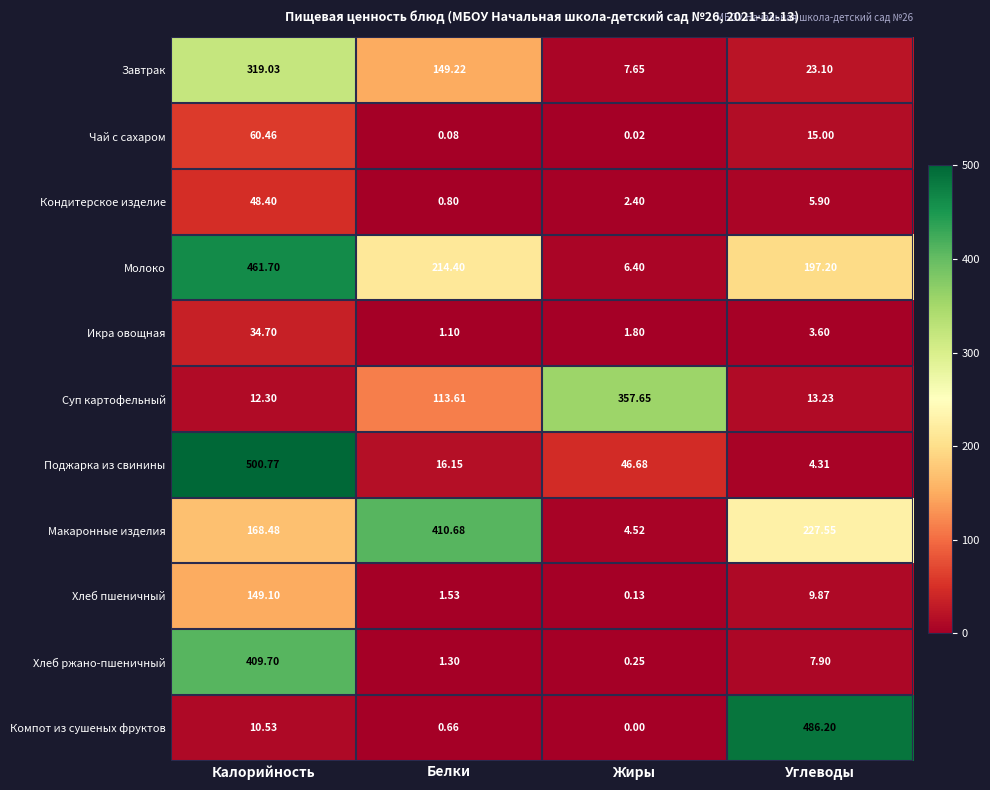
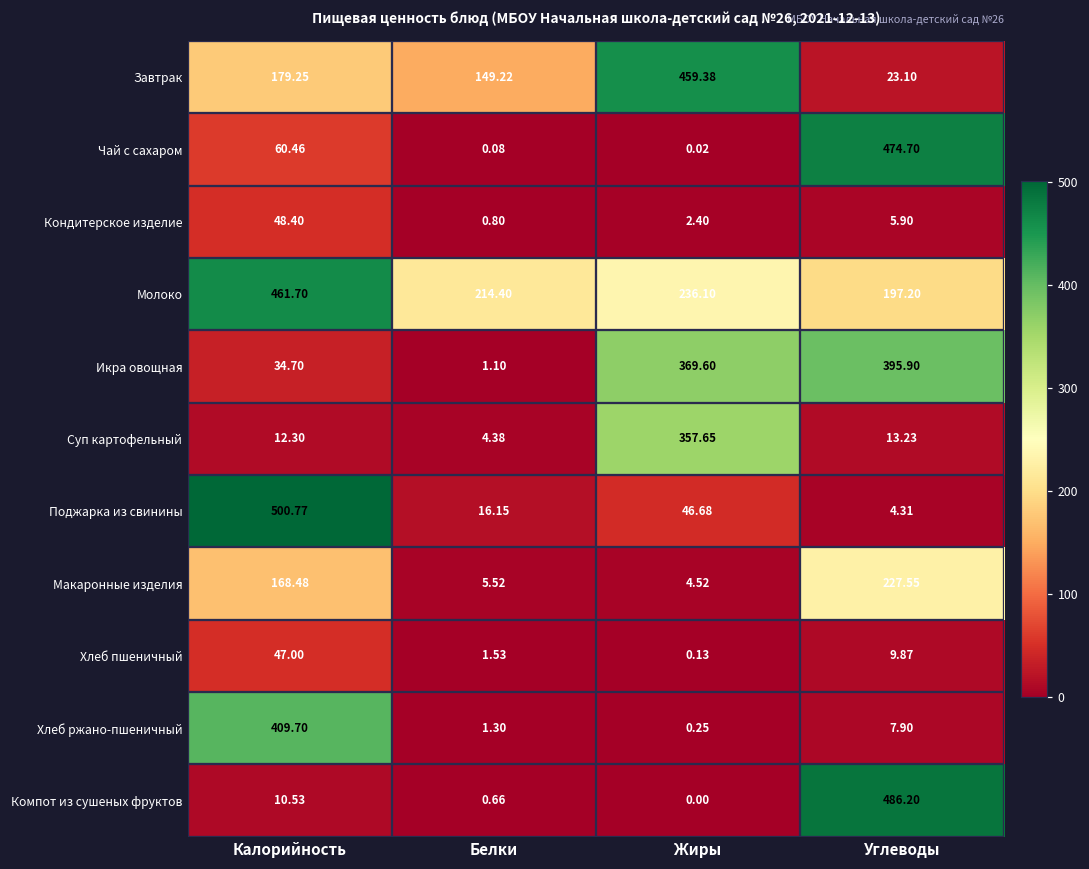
  {
    "Завтрак": {
-     "Калорийность": 319.03,
+     "Калорийность": 179.25,
      "Белки": 149.22,
-     "Жиры": 7.65,
+     "Жиры": 459.38,
      "Углеводы": 23.10
    },
    "Чай с сахаром": {
      "Калорийность": 60.46,
      "Белки": 0.08,
      "Жиры": 0.02,
-     "Углеводы": 15.00
+     "Углеводы": 474.70
    },
    "Кондитерское изделие": {
      "Калорийность": 48.40,
      "Белки": 0.80,
      "Жиры": 2.40,
      "Углеводы": 5.90
    },
    "Молоко": {
      "Калорийность": 461.70,
      "Белки": 214.40,
-     "Жиры": 6.40,
+     "Жиры": 236.10,
      "Углеводы": 197.20
    },
    "Икра овощная": {
      "Калорийность": 34.70,
      "Белки": 1.10,
-     "Жиры": 1.80,
-     "Углеводы": 3.60
+     "Жиры": 369.60,
+     "Углеводы": 395.90
    },
    "Суп картофельный": {
      "Калорийность": 12.30,
-     "Белки": 113.61,
+     "Белки": 4.38,
      "Жиры": 357.65,
      "Углеводы": 13.23
    },
    "Поджарка из свинины": {
      "Калорийность": 500.77,
      "Белки": 16.15,
      "Жиры": 46.68,
      "Углеводы": 4.31
    },
    "Макаронные изделия": {
      "Калорийность": 168.48,
-     "Белки": 410.68,
+     "Белки": 5.52,
      "Жиры": 4.52,
      "Углеводы": 227.55
    },
    "Хлеб пшеничный": {
-     "Калорийность": 149.10,
+     "Калорийность": 47.00,
      "Белки": 1.53,
      "Жиры": 0.13,
      "Углеводы": 9.87
    },
    "Хлеб ржано-пшеничный": {
      "Калорийность": 409.70,
      "Белки": 1.30,
      "Жиры": 0.25,
      "Углеводы": 7.90
    },
    "Компот из сушеных фруктов": {
      "Калорийность": 10.53,
      "Белки": 0.66,
      "Жиры": 0.00,
      "Углеводы": 486.20
    }
  }
